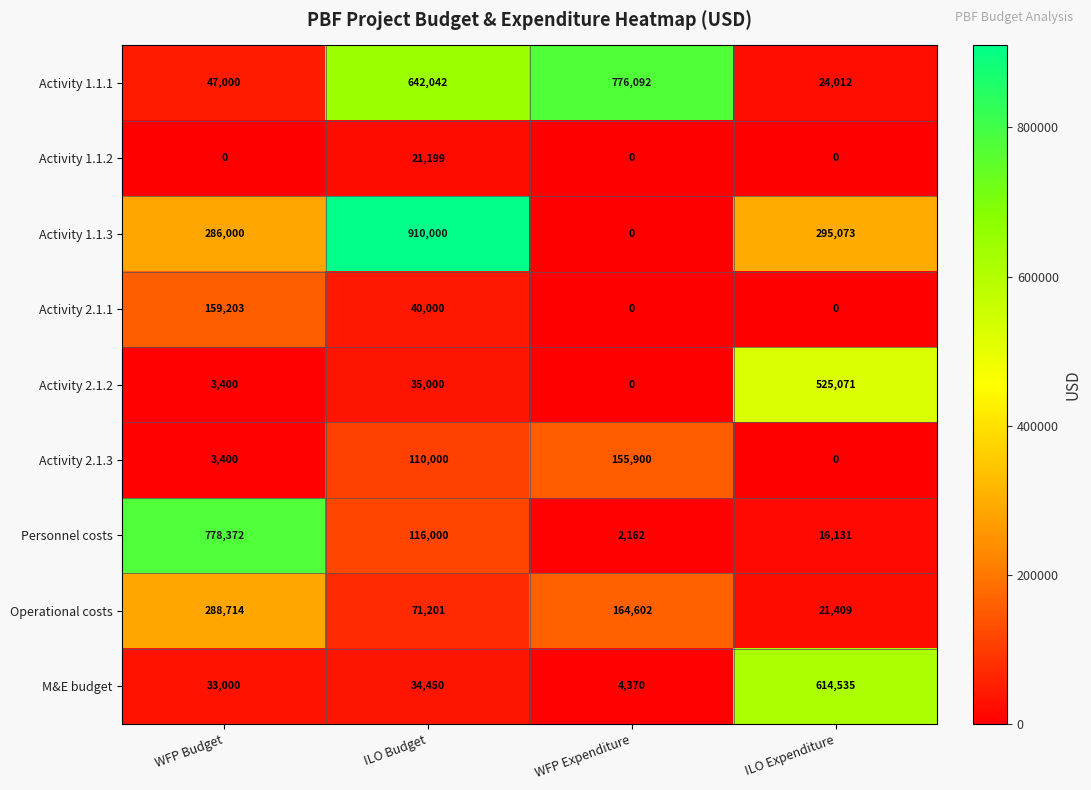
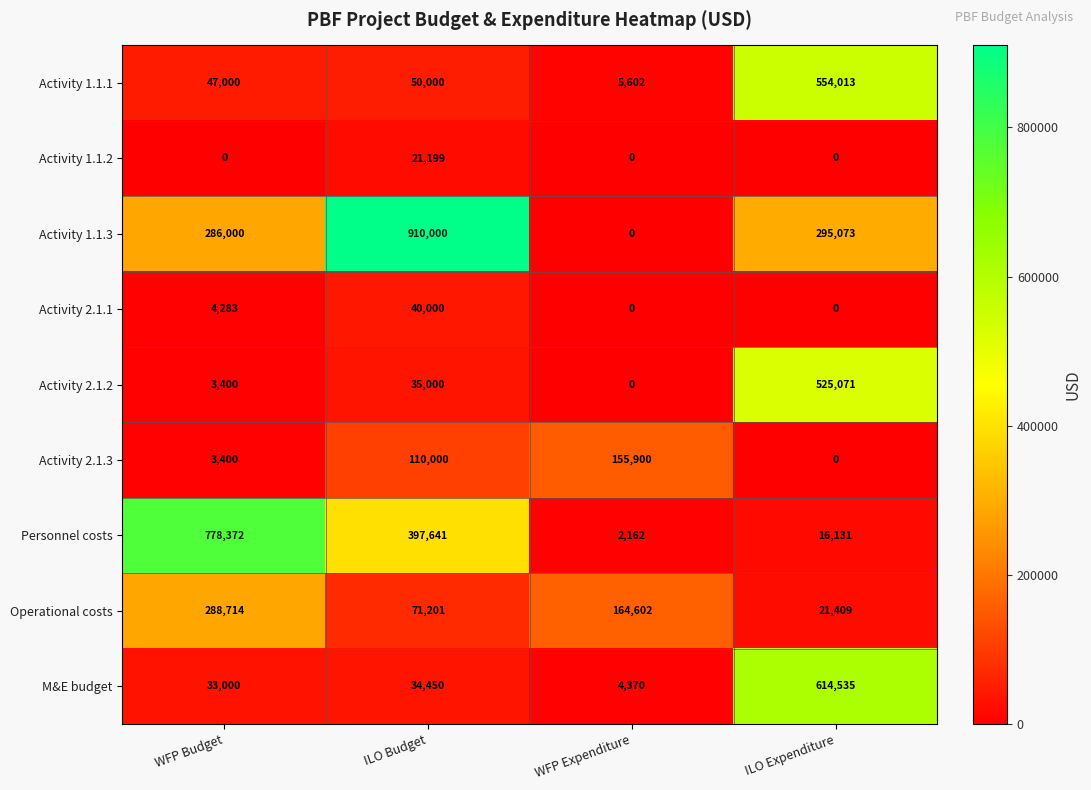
  {
    "Activity 1.1.1": {
      "WFP Budget": "47,000",
-     "ILO Budget": "642,042",
-     "WFP Expenditure": "776,092",
-     "ILO Expenditure": "24,012"
+     "ILO Budget": "50,000",
+     "WFP Expenditure": "5,602",
+     "ILO Expenditure": "554,013"
    },
    "Activity 1.1.2": {
      "WFP Budget": "0",
      "ILO Budget": "21,199",
      "WFP Expenditure": "0",
      "ILO Expenditure": "0"
    },
    "Activity 1.1.3": {
      "WFP Budget": "286,000",
      "ILO Budget": "910,000",
      "WFP Expenditure": "0",
      "ILO Expenditure": "295,073"
    },
    "Activity 2.1.1": {
-     "WFP Budget": "159,203",
+     "WFP Budget": "4,283",
      "ILO Budget": "40,000",
      "WFP Expenditure": "0",
      "ILO Expenditure": "0"
    },
    "Activity 2.1.2": {
      "WFP Budget": "3,400",
      "ILO Budget": "35,000",
      "WFP Expenditure": "0",
      "ILO Expenditure": "525,071"
    },
    "Activity 2.1.3": {
      "WFP Budget": "3,400",
      "ILO Budget": "110,000",
      "WFP Expenditure": "155,900",
      "ILO Expenditure": "0"
    },
    "Personnel costs": {
      "WFP Budget": "778,372",
-     "ILO Budget": "116,000",
+     "ILO Budget": "397,641",
      "WFP Expenditure": "2,162",
      "ILO Expenditure": "16,131"
    },
    "Operational costs": {
      "WFP Budget": "288,714",
      "ILO Budget": "71,201",
      "WFP Expenditure": "164,602",
      "ILO Expenditure": "21,409"
    },
    "M&E budget": {
      "WFP Budget": "33,000",
      "ILO Budget": "34,450",
      "WFP Expenditure": "4,370",
      "ILO Expenditure": "614,535"
    }
  }
